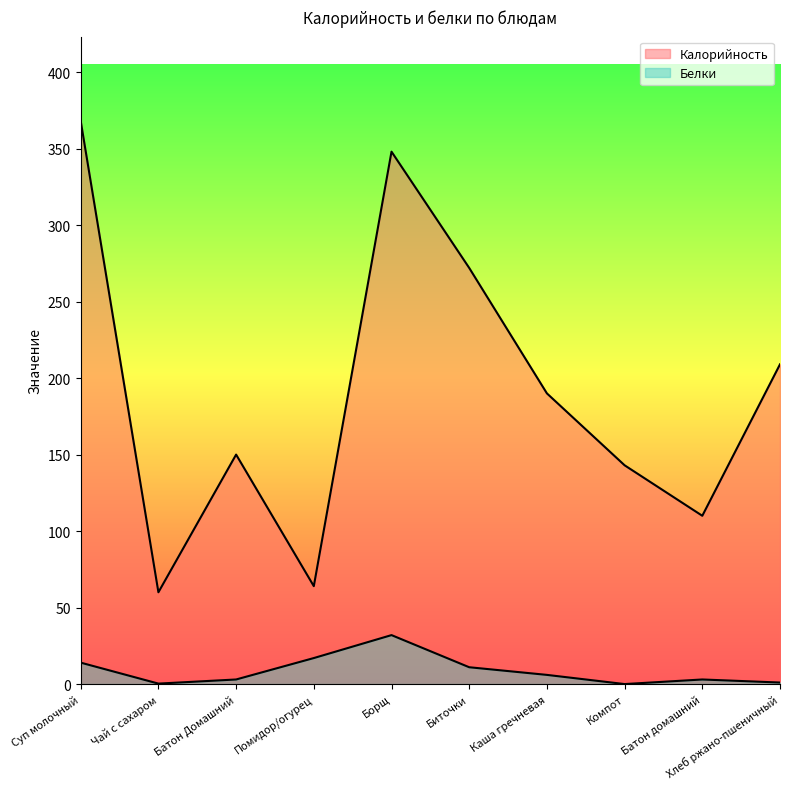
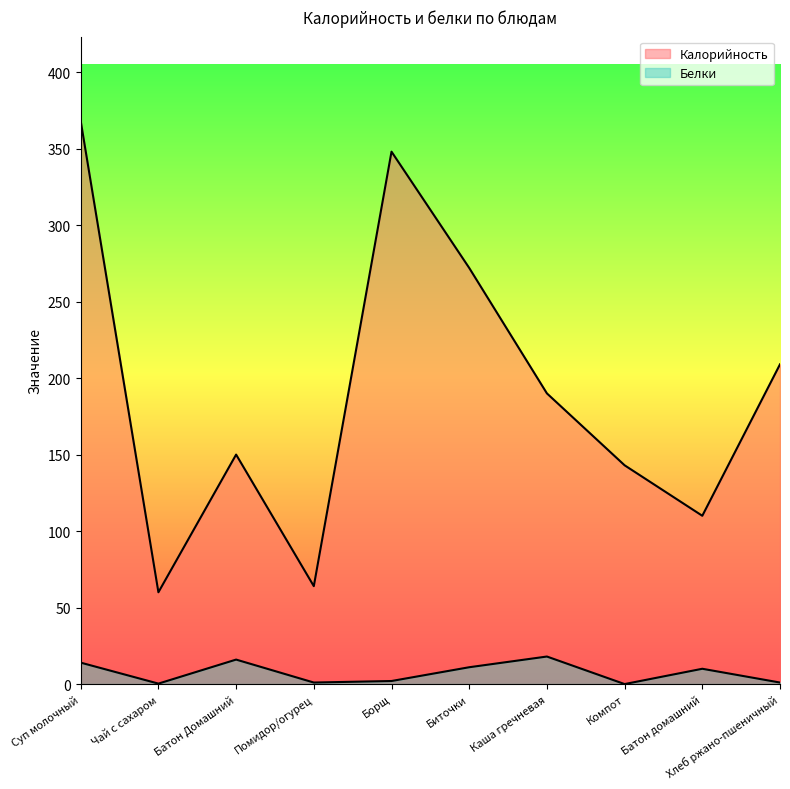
  {
    "Калорийность": {
      "Суп молочный": 368,
      "Чай с сахаром": 60,
      "Батон Домашний": 150,
      "Помидор/огурец": 64,
      "Борщ": 348,
      "Биточки": 272,
      "Каша гречневая": 190,
      "Компот": 143,
      "Батон домашний": 110,
      "Хлеб ржано-пшеничный": 209
    },
    "Белки": {
      "Суп молочный": 14,
      "Чай с сахаром": 0,
-     "Батон Домашний": 3,
-     "Помидор/огурец": 17,
-     "Борщ": 32,
+     "Батон Домашний": 16,
+     "Помидор/огурец": 1,
+     "Борщ": 2,
      "Биточки": 11,
-     "Каша гречневая": 6,
+     "Каша гречневая": 18,
      "Компот": 0,
-     "Батон домашний": 3,
+     "Батон домашний": 10,
      "Хлеб ржано-пшеничный": 1
    }
  }
